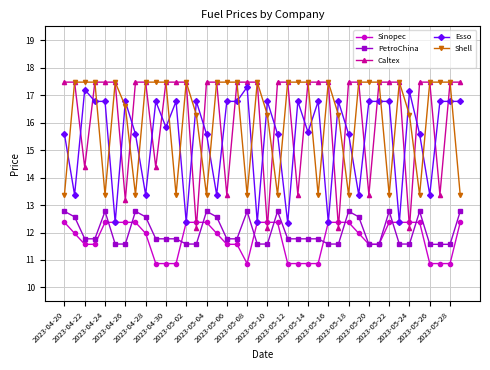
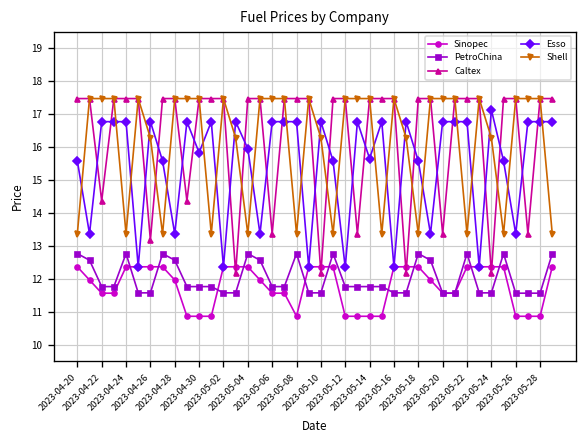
  {
    "Esso": {
      "2023-04-20": 15.6,
-     "2023-04-22": 17.2,
+     "2023-04-22": 16.8,
      "2023-04-24": 16.8,
      "2023-04-26": 16.8,
      "2023-04-28": 13.4,
      "2023-04-30": 15.8,
-     "2023-05-04": 15.6,
+     "2023-05-04": 16.0,
      "2023-05-06": 16.8,
-     "2023-05-08": 17.3,
+     "2023-05-08": 16.8,
      "2023-05-10": 16.8,
      "2023-05-12": 12.4,
      "2023-05-14": 15.7,
      "2023-05-18": 15.6,
      "2023-05-20": 16.8,
      "2023-05-22": 16.8,
      "2023-05-24": 17.1,
      "2023-05-26": 13.4,
      "2023-05-28": 16.8
    },
    "Shell": {
      "2023-04-20": 13.4,
      "2023-04-22": 17.5,
      "2023-04-24": 13.4,
-     "2023-04-26": 16.6,
+     "2023-04-26": 16.3,
      "2023-05-04": 13.4,
      "2023-05-06": 17.5,
      "2023-05-08": 13.4,
      "2023-05-10": 16.3,
      "2023-05-18": 13.4,
      "2023-05-20": 17.5,
      "2023-05-22": 13.4,
      "2023-05-24": 16.3
    }
  }
